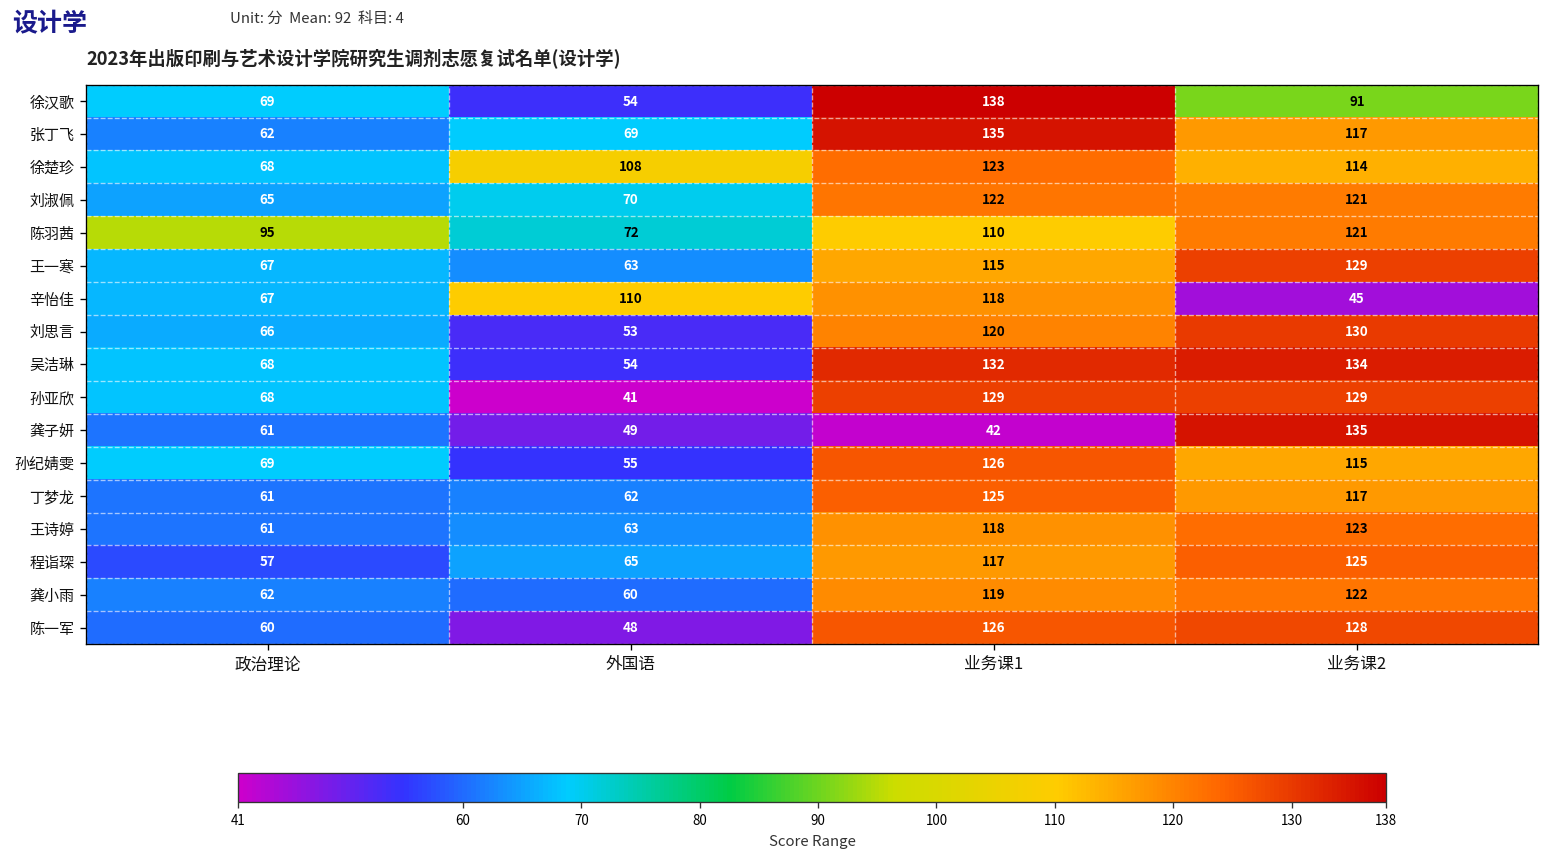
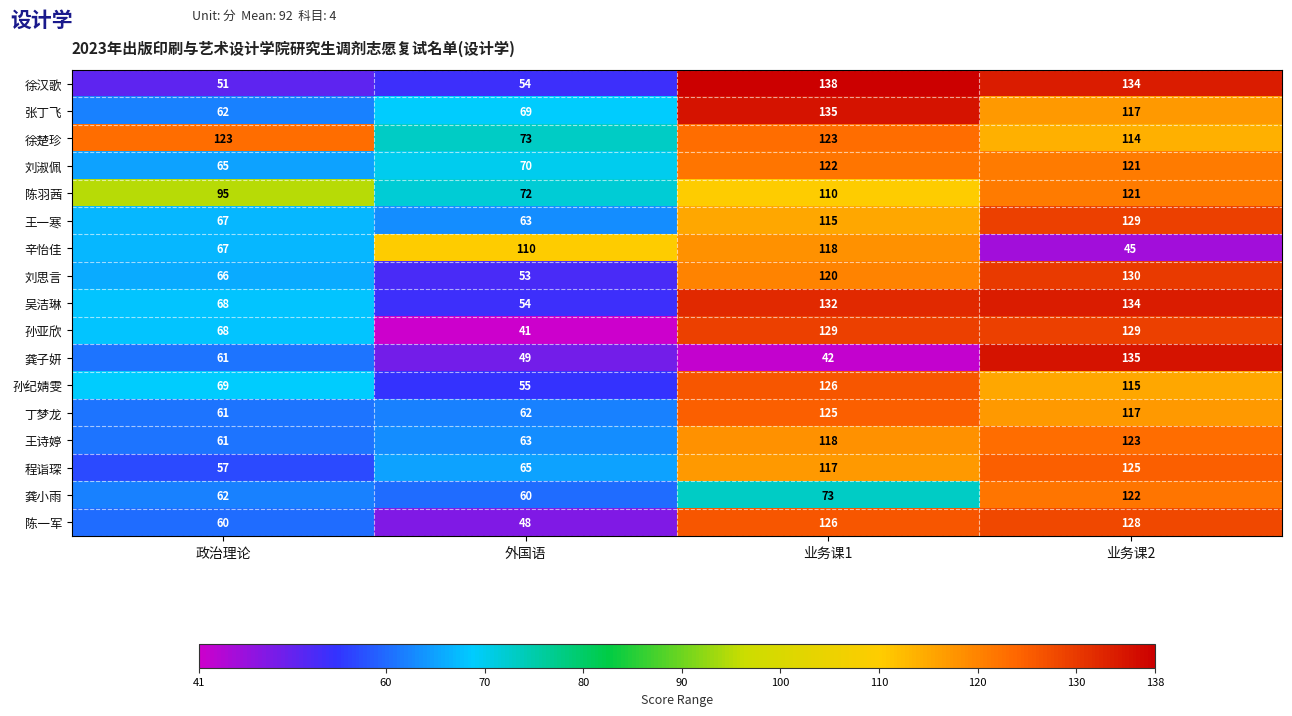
  {
    "徐汉歌": {
-     "政治理论": 69,
+     "政治理论": 51,
      "外国语": 54,
      "业务课1": 138,
-     "业务课2": 91
+     "业务课2": 134
    },
    "张丁飞": {
      "政治理论": 62,
      "外国语": 69,
      "业务课1": 135,
      "业务课2": 117
    },
    "徐楚珍": {
-     "政治理论": 68,
-     "外国语": 108,
+     "政治理论": 123,
+     "外国语": 73,
      "业务课1": 123,
      "业务课2": 114
    },
    "刘淑佩": {
      "政治理论": 65,
      "外国语": 70,
      "业务课1": 122,
      "业务课2": 121
    },
    "陈羽茜": {
      "政治理论": 95,
      "外国语": 72,
      "业务课1": 110,
      "业务课2": 121
    },
    "王一寒": {
      "政治理论": 67,
      "外国语": 63,
      "业务课1": 115,
      "业务课2": 129
    },
    "辛怡佳": {
      "政治理论": 67,
      "外国语": 110,
      "业务课1": 118,
      "业务课2": 45
    },
    "刘思言": {
      "政治理论": 66,
      "外国语": 53,
      "业务课1": 120,
      "业务课2": 130
    },
    "吴洁琳": {
      "政治理论": 68,
      "外国语": 54,
      "业务课1": 132,
      "业务课2": 134
    },
    "孙亚欣": {
      "政治理论": 68,
      "外国语": 41,
      "业务课1": 129,
      "业务课2": 129
    },
    "龚子妍": {
      "政治理论": 61,
      "外国语": 49,
      "业务课1": 42,
      "业务课2": 135
    },
    "孙纪婧雯": {
      "政治理论": 69,
      "外国语": 55,
      "业务课1": 126,
      "业务课2": 115
    },
    "丁梦龙": {
      "政治理论": 61,
      "外国语": 62,
      "业务课1": 125,
      "业务课2": 117
    },
    "王诗婷": {
      "政治理论": 61,
      "外国语": 63,
      "业务课1": 118,
      "业务课2": 123
    },
    "程诣琛": {
      "政治理论": 57,
      "外国语": 65,
      "业务课1": 117,
      "业务课2": 125
    },
    "龚小雨": {
      "政治理论": 62,
      "外国语": 60,
-     "业务课1": 119,
+     "业务课1": 73,
      "业务课2": 122
    },
    "陈一军": {
      "政治理论": 60,
      "外国语": 48,
      "业务课1": 126,
      "业务课2": 128
    }
  }
